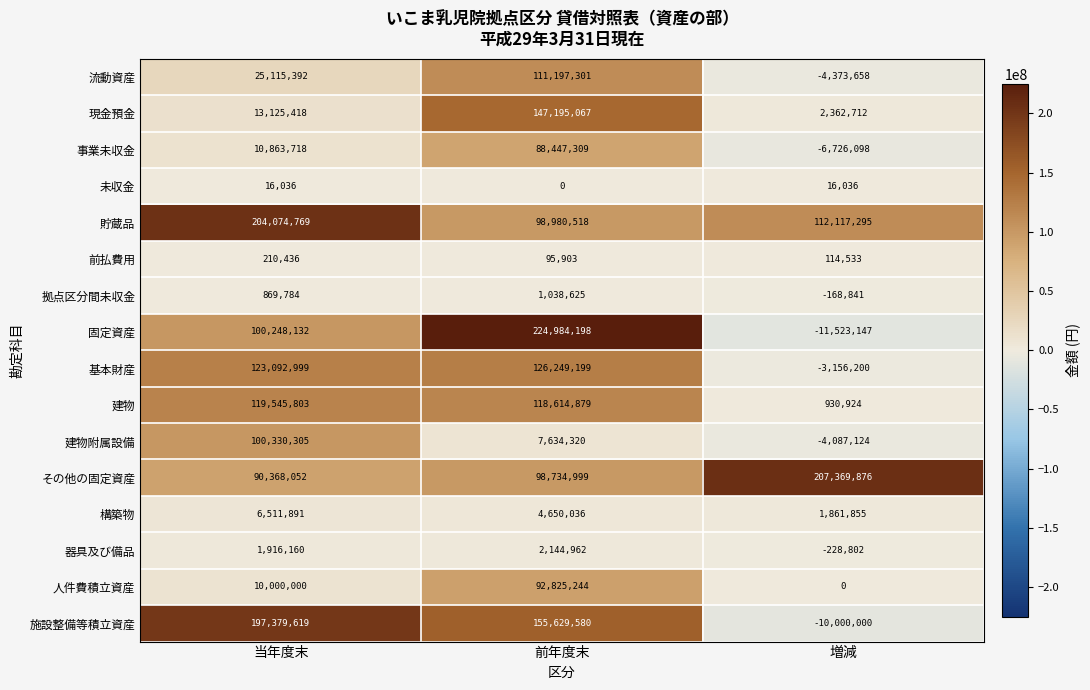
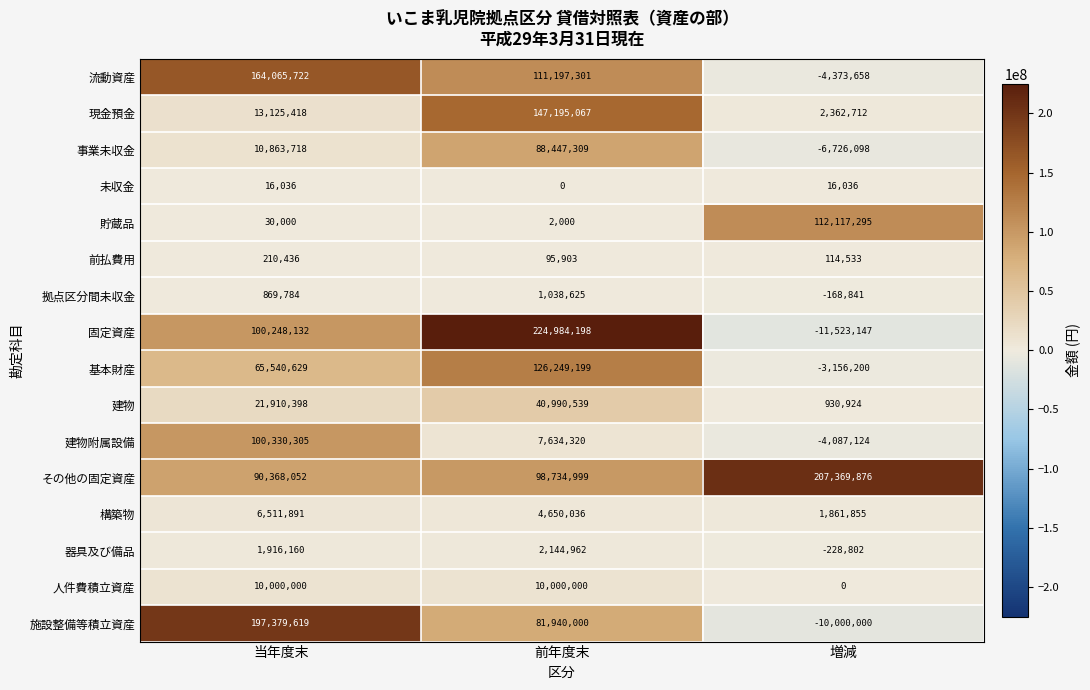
  {
    "流動資産": {
-     "当年度末": "25,115,392",
+     "当年度末": "164,065,722",
      "前年度末": "111,197,301",
      "増減": "-4,373,658"
    },
    "現金預金": {
      "当年度末": "13,125,418",
      "前年度末": "147,195,067",
      "増減": "2,362,712"
    },
    "事業未収金": {
      "当年度末": "10,863,718",
      "前年度末": "88,447,309",
      "増減": "-6,726,098"
    },
    "未収金": {
      "当年度末": "16,036",
      "前年度末": "0",
      "増減": "16,036"
    },
    "貯蔵品": {
-     "当年度末": "204,074,769",
-     "前年度末": "98,980,518",
+     "当年度末": "30,000",
+     "前年度末": "2,000",
      "増減": "112,117,295"
    },
    "前払費用": {
      "当年度末": "210,436",
      "前年度末": "95,903",
      "増減": "114,533"
    },
    "拠点区分間未収金": {
      "当年度末": "869,784",
      "前年度末": "1,038,625",
      "増減": "-168,841"
    },
    "固定資産": {
      "当年度末": "100,248,132",
      "前年度末": "224,984,198",
      "増減": "-11,523,147"
    },
    "基本財産": {
-     "当年度末": "123,092,999",
+     "当年度末": "65,540,629",
      "前年度末": "126,249,199",
      "増減": "-3,156,200"
    },
    "建物": {
-     "当年度末": "119,545,803",
-     "前年度末": "118,614,879",
+     "当年度末": "21,910,398",
+     "前年度末": "40,990,539",
      "増減": "930,924"
    },
    "建物附属設備": {
      "当年度末": "100,330,305",
      "前年度末": "7,634,320",
      "増減": "-4,087,124"
    },
    "その他の固定資産": {
      "当年度末": "90,368,052",
      "前年度末": "98,734,999",
      "増減": "207,369,876"
    },
    "構築物": {
      "当年度末": "6,511,891",
      "前年度末": "4,650,036",
      "増減": "1,861,855"
    },
    "器具及び備品": {
      "当年度末": "1,916,160",
      "前年度末": "2,144,962",
      "増減": "-228,802"
    },
    "人件費積立資産": {
      "当年度末": "10,000,000",
-     "前年度末": "92,825,244",
+     "前年度末": "10,000,000",
      "増減": "0"
    },
    "施設整備等積立資産": {
      "当年度末": "197,379,619",
-     "前年度末": "155,629,580",
+     "前年度末": "81,940,000",
      "増減": "-10,000,000"
    }
  }
